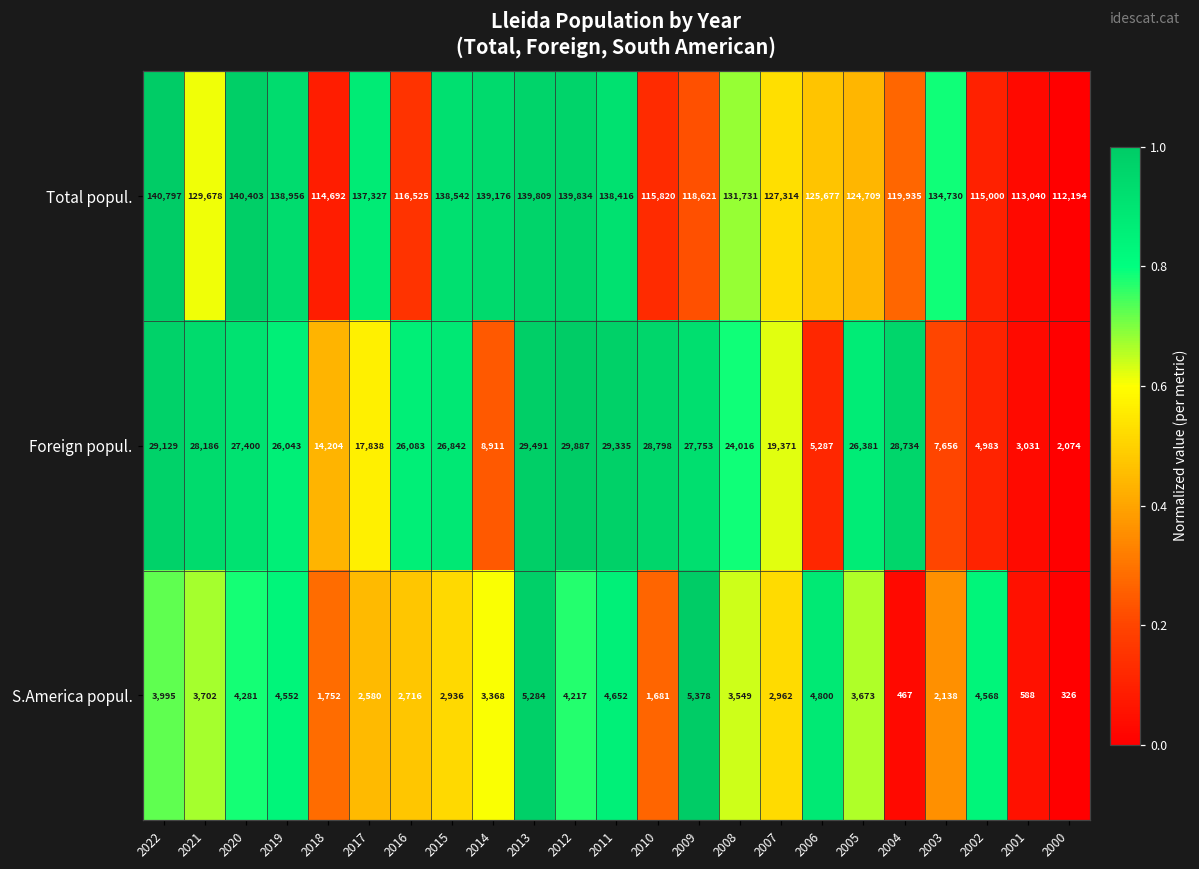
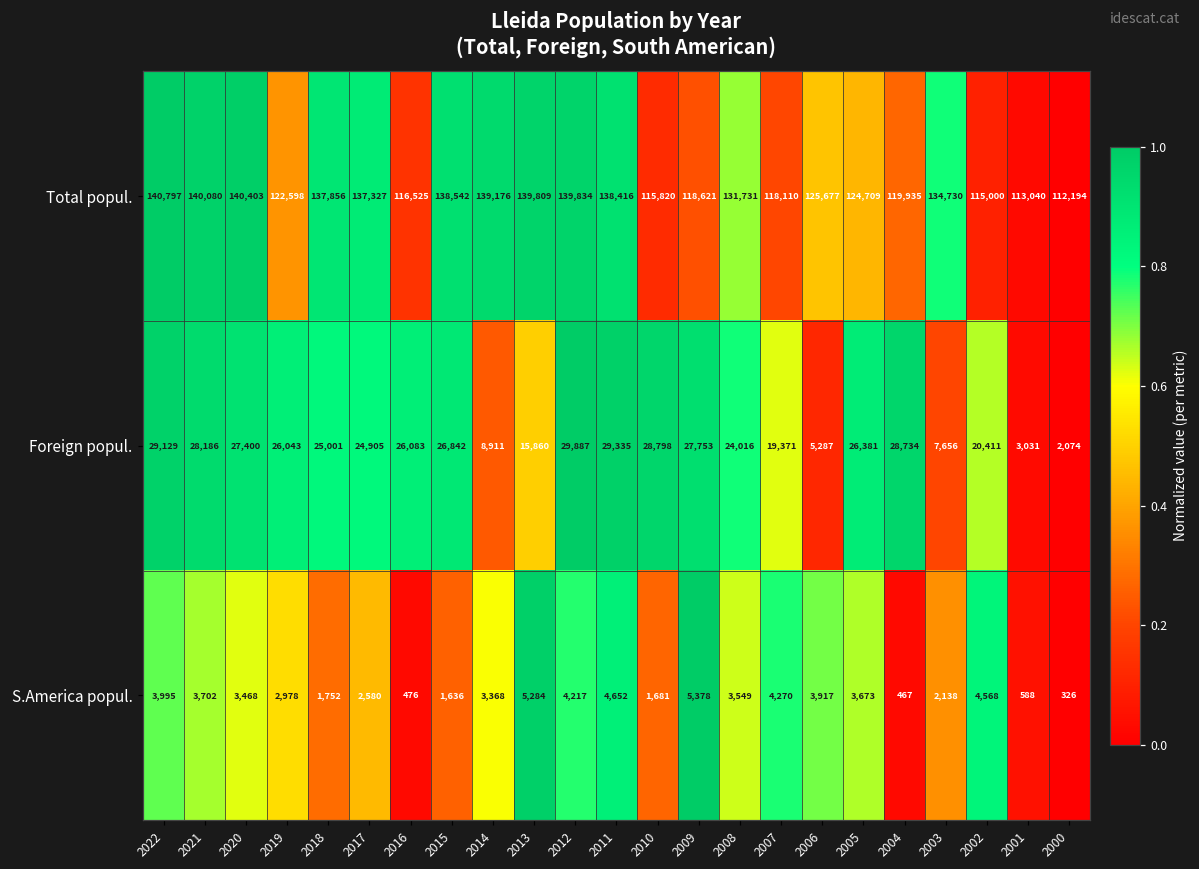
  {
    "Total popul.": {
      "2022": "140,797",
-     "2021": "129,678",
+     "2021": "140,080",
      "2020": "140,403",
-     "2019": "138,956",
-     "2018": "114,692",
+     "2019": "122,598",
+     "2018": "137,856",
      "2017": "137,327",
      "2016": "116,525",
      "2015": "138,542",
      "2014": "139,176",
      "2013": "139,809",
      "2012": "139,834",
      "2011": "138,416",
      "2010": "115,820",
      "2009": "118,621",
      "2008": "131,731",
-     "2007": "127,314",
+     "2007": "118,110",
      "2006": "125,677",
      "2005": "124,709",
      "2004": "119,935",
      "2003": "134,730",
      "2002": "115,000",
      "2001": "113,040",
      "2000": "112,194"
    },
    "Foreign popul.": {
      "2022": "29,129",
      "2021": "28,186",
      "2020": "27,400",
      "2019": "26,043",
-     "2018": "14,204",
-     "2017": "17,838",
+     "2018": "25,001",
+     "2017": "24,905",
      "2016": "26,083",
      "2015": "26,842",
      "2014": "8,911",
-     "2013": "29,491",
+     "2013": "15,860",
      "2012": "29,887",
      "2011": "29,335",
      "2010": "28,798",
      "2009": "27,753",
      "2008": "24,016",
      "2007": "19,371",
      "2006": "5,287",
      "2005": "26,381",
      "2004": "28,734",
      "2003": "7,656",
-     "2002": "4,983",
+     "2002": "20,411",
      "2001": "3,031",
      "2000": "2,074"
    },
    "S.America popul.": {
      "2022": "3,995",
      "2021": "3,702",
-     "2020": "4,281",
-     "2019": "4,552",
+     "2020": "3,468",
+     "2019": "2,978",
      "2018": "1,752",
      "2017": "2,580",
-     "2016": "2,716",
-     "2015": "2,936",
+     "2016": "476",
+     "2015": "1,636",
      "2014": "3,368",
      "2013": "5,284",
      "2012": "4,217",
      "2011": "4,652",
      "2010": "1,681",
      "2009": "5,378",
      "2008": "3,549",
-     "2007": "2,962",
-     "2006": "4,800",
+     "2007": "4,270",
+     "2006": "3,917",
      "2005": "3,673",
      "2004": "467",
      "2003": "2,138",
      "2002": "4,568",
      "2001": "588",
      "2000": "326"
    }
  }
